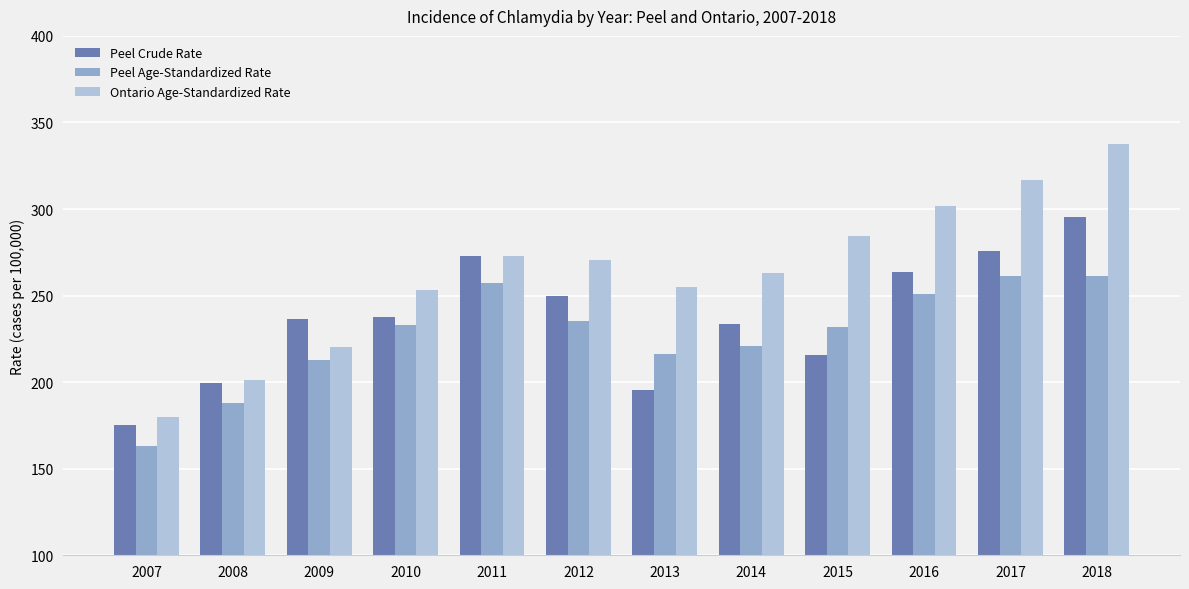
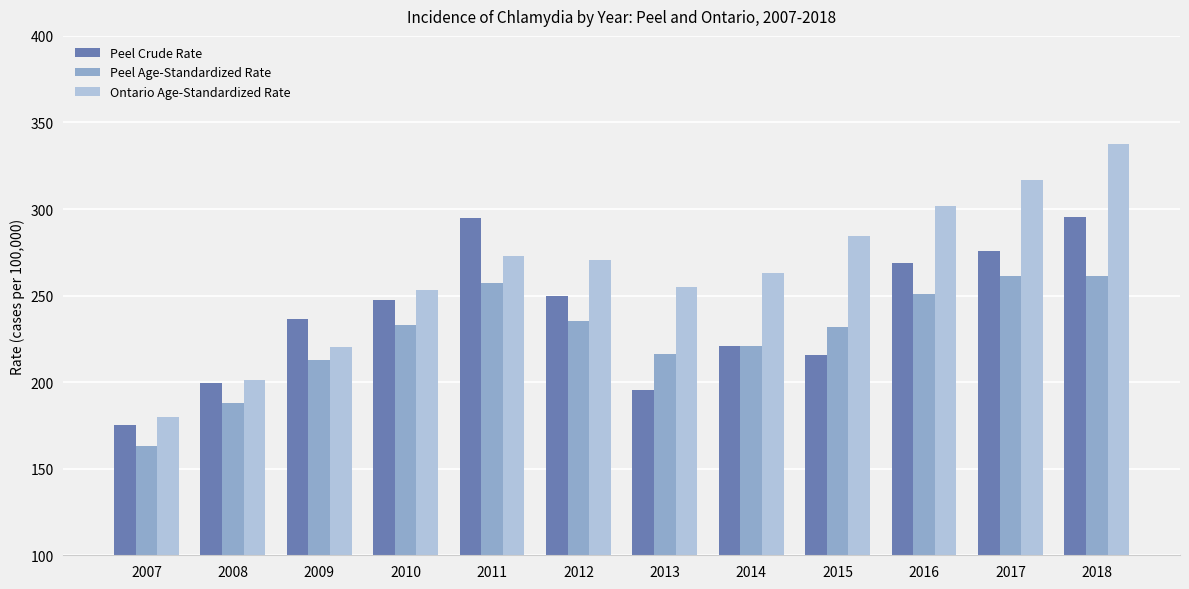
  {
    "Peel Crude Rate": {
      "2007": 175,
      "2008": 199,
      "2009": 236,
-     "2010": 238,
-     "2011": 273,
+     "2010": 248,
+     "2011": 295,
      "2012": 250,
      "2013": 195,
-     "2014": 234,
+     "2014": 221,
      "2015": 216,
-     "2016": 264,
+     "2016": 269,
      "2017": 276,
      "2018": 295
    }
  }
